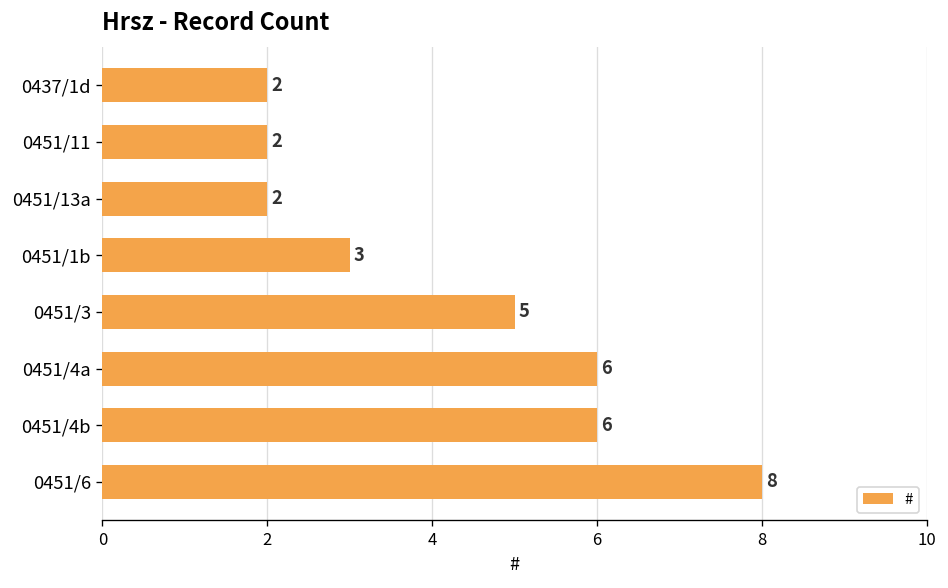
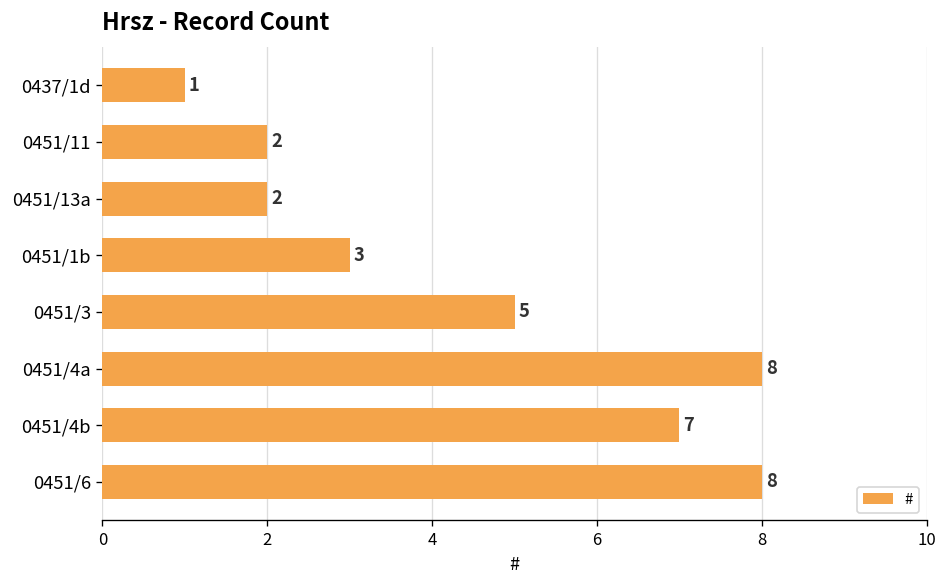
  {
-   "0437/1d": 2,
+   "0437/1d": 1,
    "0451/11": 2,
    "0451/13a": 2,
    "0451/1b": 3,
    "0451/3": 5,
-   "0451/4a": 6,
-   "0451/4b": 6,
+   "0451/4a": 8,
+   "0451/4b": 7,
    "0451/6": 8
  }
